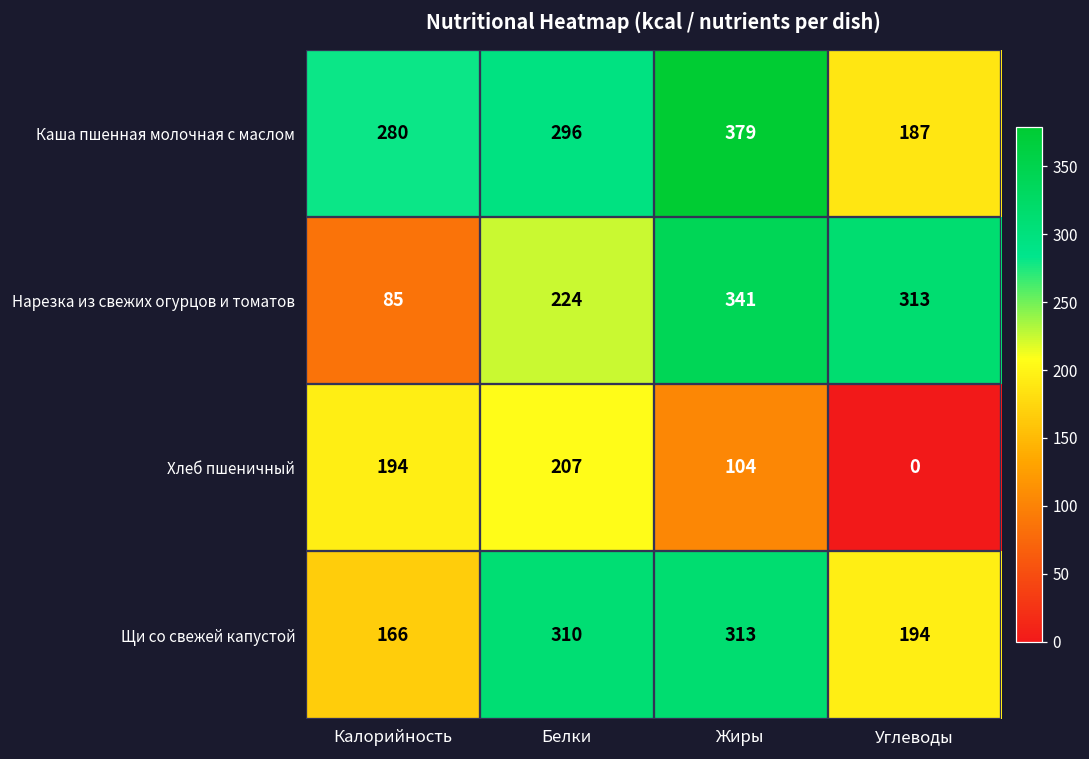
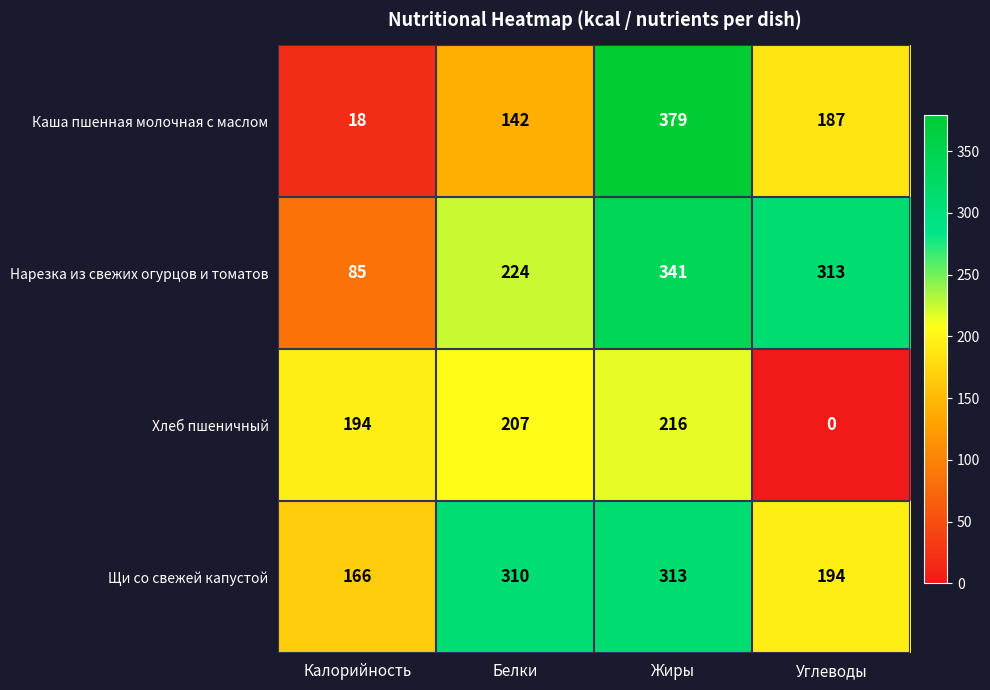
  {
    "Каша пшенная молочная с маслом": {
-     "Калорийность": 280,
-     "Белки": 296,
+     "Калорийность": 18,
+     "Белки": 142,
      "Жиры": 379,
      "Углеводы": 187
    },
    "Нарезка из свежих огурцов и томатов": {
      "Калорийность": 85,
      "Белки": 224,
      "Жиры": 341,
      "Углеводы": 313
    },
    "Хлеб пшеничный": {
      "Калорийность": 194,
      "Белки": 207,
-     "Жиры": 104,
+     "Жиры": 216,
      "Углеводы": 0
    },
    "Щи со свежей капустой": {
      "Калорийность": 166,
      "Белки": 310,
      "Жиры": 313,
      "Углеводы": 194
    }
  }
